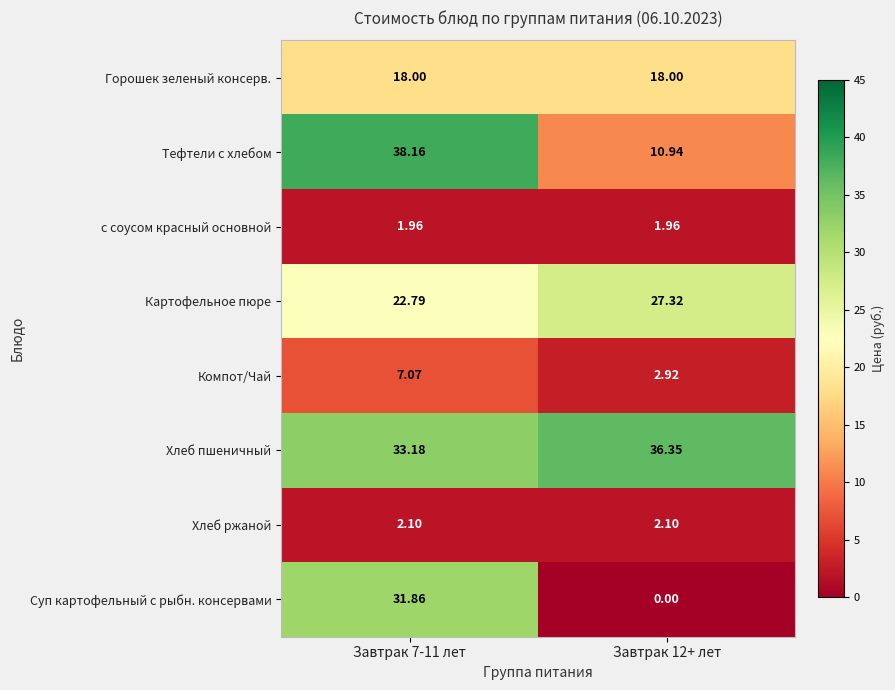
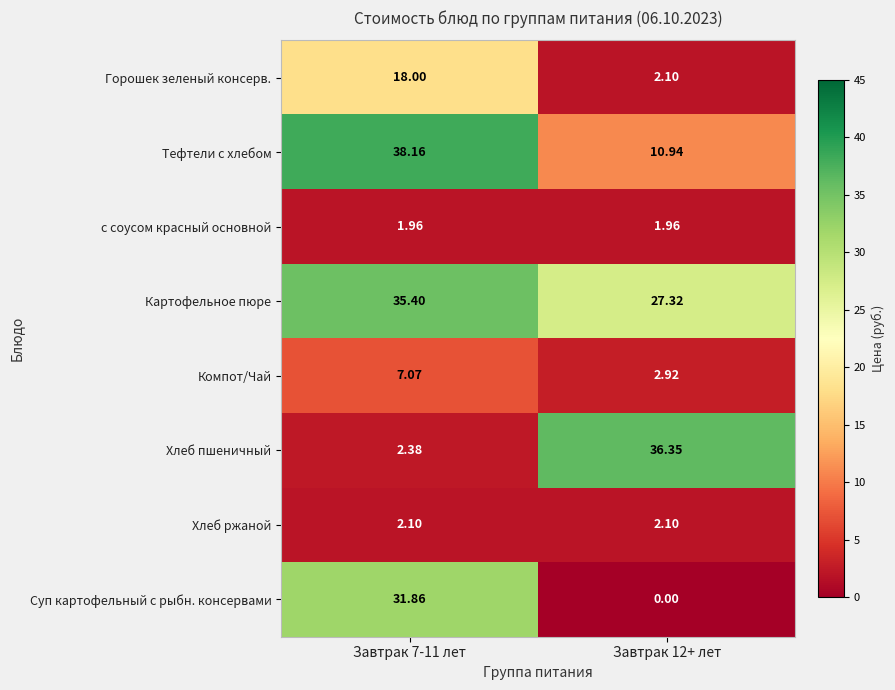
  {
    "Горошек зеленый консерв.": {
      "Завтрак 7-11 лет": 18.00,
-     "Завтрак 12+ лет": 18.00
+     "Завтрак 12+ лет": 2.10
    },
    "Тефтели c хлебом": {
      "Завтрак 7-11 лет": 38.16,
      "Завтрак 12+ лет": 10.94
    },
    "с соусом красный основной": {
      "Завтрак 7-11 лет": 1.96,
      "Завтрак 12+ лет": 1.96
    },
    "Картофельное пюре": {
-     "Завтрак 7-11 лет": 22.79,
+     "Завтрак 7-11 лет": 35.40,
      "Завтрак 12+ лет": 27.32
    },
    "Компот/Чай": {
      "Завтрак 7-11 лет": 7.07,
      "Завтрак 12+ лет": 2.92
    },
    "Хлеб пшеничный": {
-     "Завтрак 7-11 лет": 33.18,
+     "Завтрак 7-11 лет": 2.38,
      "Завтрак 12+ лет": 36.35
    },
    "Хлеб ржаной": {
      "Завтрак 7-11 лет": 2.10,
      "Завтрак 12+ лет": 2.10
    },
    "Суп картофельный с рыбн. консервами": {
      "Завтрак 7-11 лет": 31.86,
      "Завтрак 12+ лет": 0.00
    }
  }
